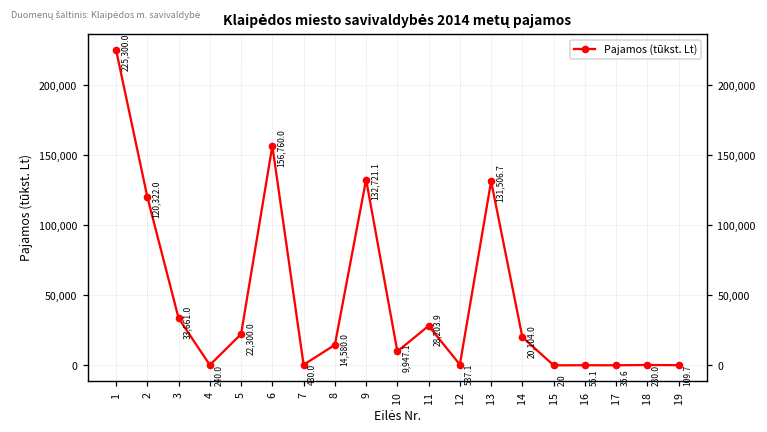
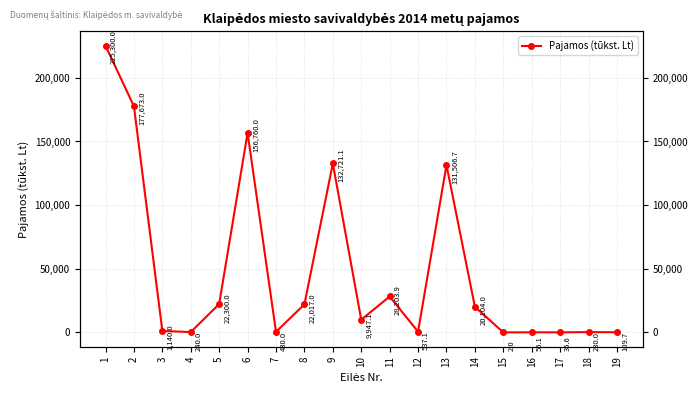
  {
    "1": "225,300.0",
-   "2": "120,322.0",
-   "3": "33,661.0",
+   "2": "177,673.0",
+   "3": "1,140.0",
    "4": "240.0",
    "5": "22,300.0",
    "6": "156,760.0",
    "7": "430.0",
-   "8": "14,580.0",
+   "8": "22,017.0",
    "9": "132,721.1",
    "10": "9,947.1",
    "11": "28,203.9",
    "12": "537.1",
    "13": "131,506.7",
    "14": "20,104.0",
    "15": "2.0",
    "16": "55.1",
    "17": "35.6",
    "18": "230.0",
    "19": "109.7"
  }
